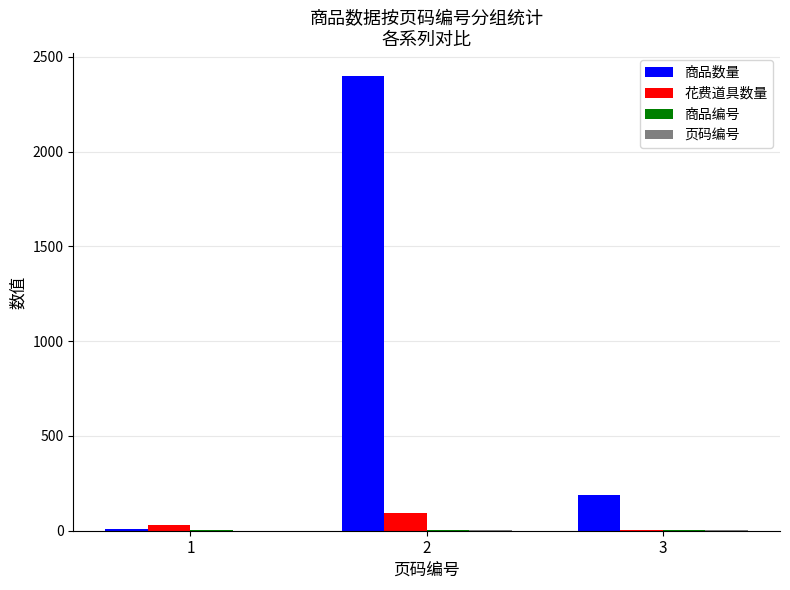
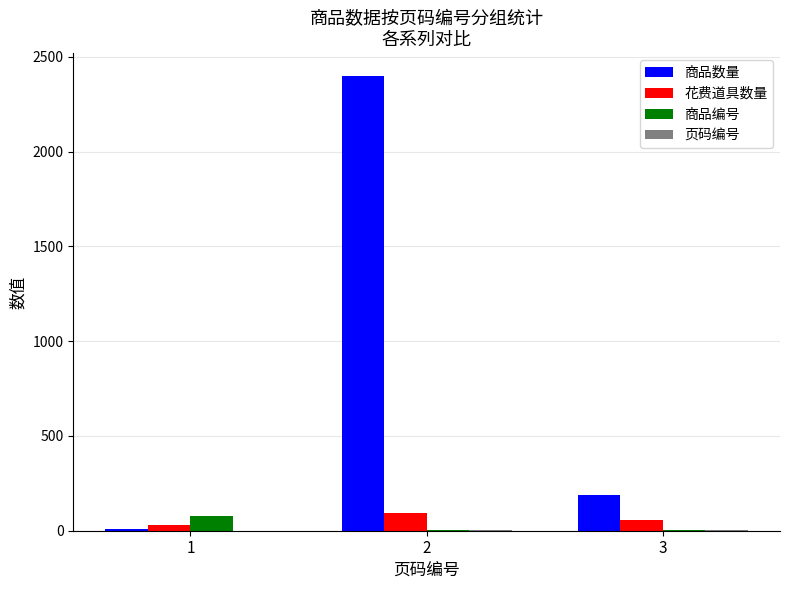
  {
    "商品数量": {
      "2": 2400,
      "3": 190
    },
    "花费道具数量": {
      "1": 30,
      "2": 90,
-     "3": 10
+     "3": 60
    },
    "商品编号": {
-     "1": 10
+     "1": 80
    }
  }
